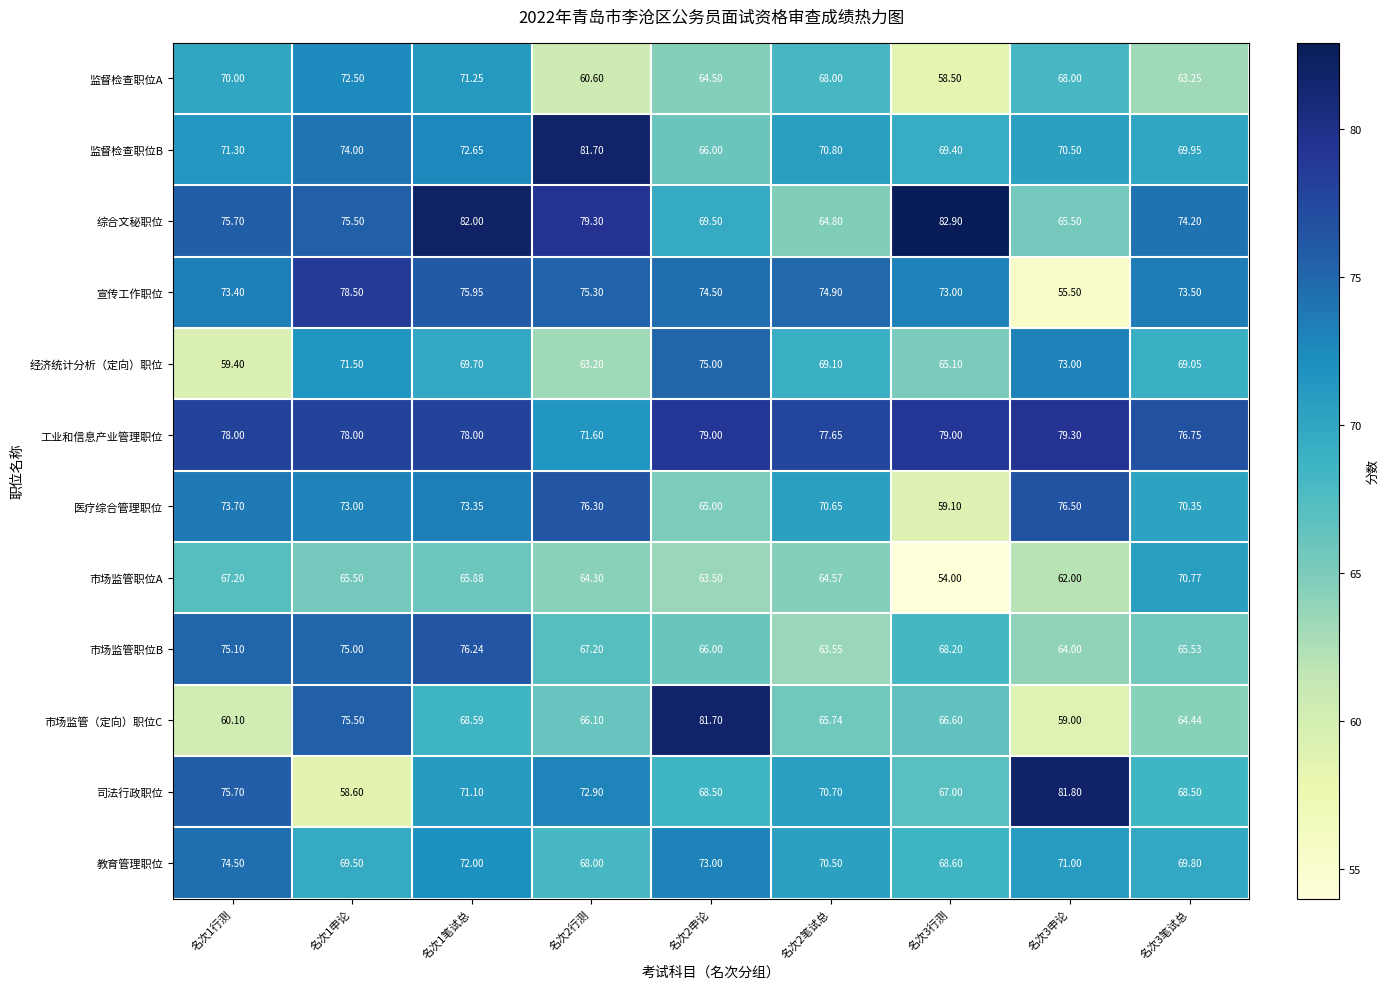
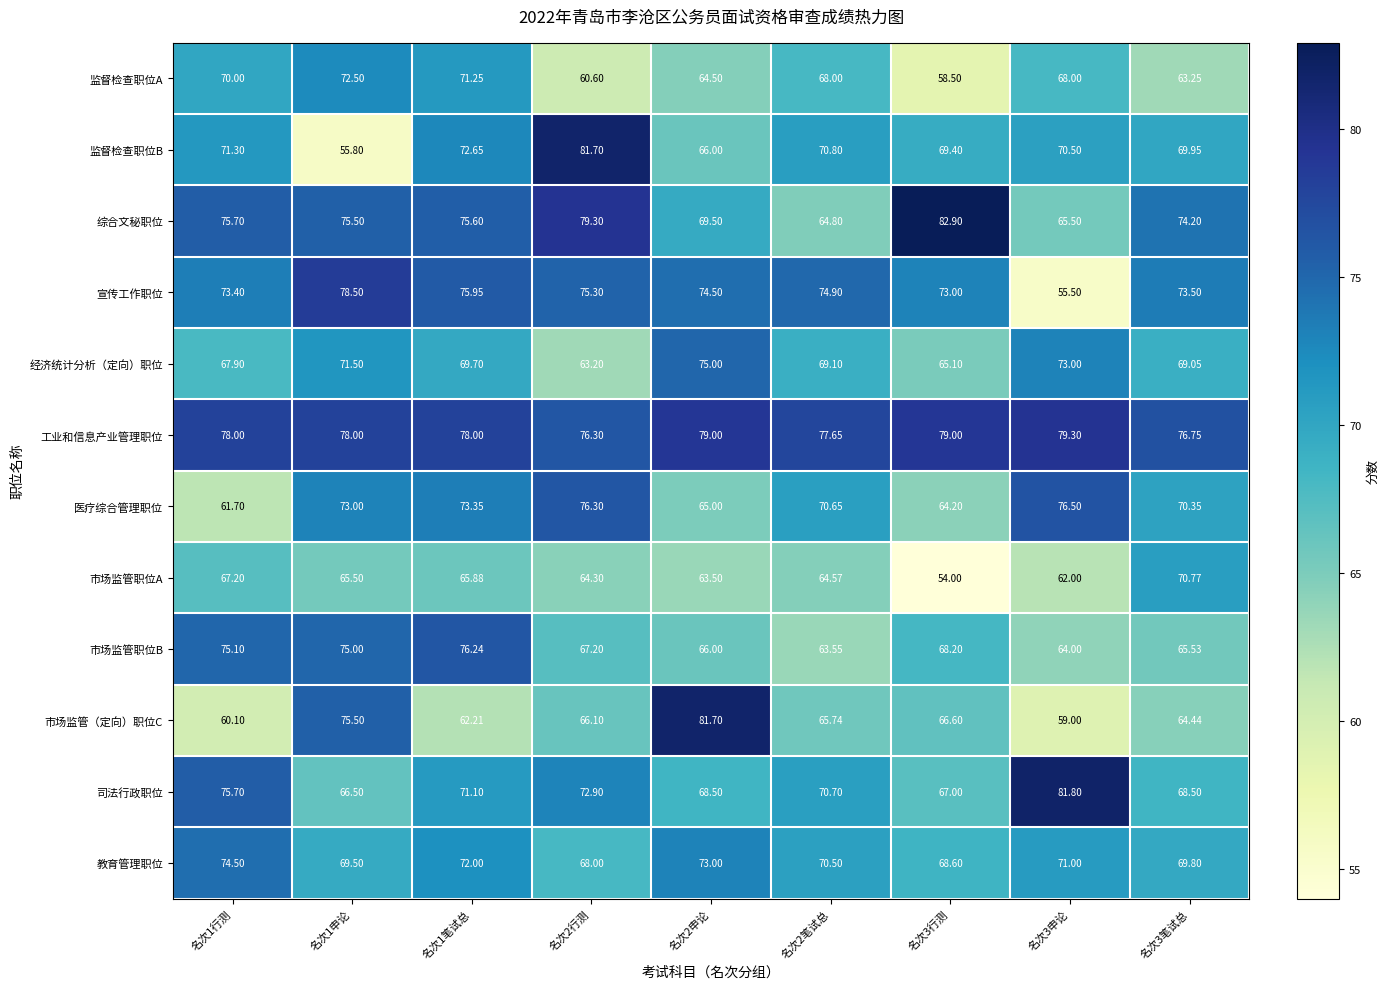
  {
    "监督检查职位A": {
      "名次1行测": 70.00,
      "名次1申论": 72.50,
      "名次1笔试总": 71.25,
      "名次2行测": 60.60,
      "名次2申论": 64.50,
      "名次2笔试总": 68.00,
      "名次3行测": 58.50,
      "名次3申论": 68.00,
      "名次3笔试总": 63.25
    },
    "监督检查职位B": {
      "名次1行测": 71.30,
-     "名次1申论": 74.00,
+     "名次1申论": 55.80,
      "名次1笔试总": 72.65,
      "名次2行测": 81.70,
      "名次2申论": 66.00,
      "名次2笔试总": 70.80,
      "名次3行测": 69.40,
      "名次3申论": 70.50,
      "名次3笔试总": 69.95
    },
    "综合文秘职位": {
      "名次1行测": 75.70,
      "名次1申论": 75.50,
-     "名次1笔试总": 82.00,
+     "名次1笔试总": 75.60,
      "名次2行测": 79.30,
      "名次2申论": 69.50,
      "名次2笔试总": 64.80,
      "名次3行测": 82.90,
      "名次3申论": 65.50,
      "名次3笔试总": 74.20
    },
    "宣传工作职位": {
      "名次1行测": 73.40,
      "名次1申论": 78.50,
      "名次1笔试总": 75.95,
      "名次2行测": 75.30,
      "名次2申论": 74.50,
      "名次2笔试总": 74.90,
      "名次3行测": 73.00,
      "名次3申论": 55.50,
      "名次3笔试总": 73.50
    },
    "经济统计分析（定向）职位": {
-     "名次1行测": 59.40,
+     "名次1行测": 67.90,
      "名次1申论": 71.50,
      "名次1笔试总": 69.70,
      "名次2行测": 63.20,
      "名次2申论": 75.00,
      "名次2笔试总": 69.10,
      "名次3行测": 65.10,
      "名次3申论": 73.00,
      "名次3笔试总": 69.05
    },
    "工业和信息产业管理职位": {
      "名次1行测": 78.00,
      "名次1申论": 78.00,
      "名次1笔试总": 78.00,
-     "名次2行测": 71.60,
+     "名次2行测": 76.30,
      "名次2申论": 79.00,
      "名次2笔试总": 77.65,
      "名次3行测": 79.00,
      "名次3申论": 79.30,
      "名次3笔试总": 76.75
    },
    "医疗综合管理职位": {
-     "名次1行测": 73.70,
+     "名次1行测": 61.70,
      "名次1申论": 73.00,
      "名次1笔试总": 73.35,
      "名次2行测": 76.30,
      "名次2申论": 65.00,
      "名次2笔试总": 70.65,
-     "名次3行测": 59.10,
+     "名次3行测": 64.20,
      "名次3申论": 76.50,
      "名次3笔试总": 70.35
    },
    "市场监管职位A": {
      "名次1行测": 67.20,
      "名次1申论": 65.50,
      "名次1笔试总": 65.88,
      "名次2行测": 64.30,
      "名次2申论": 63.50,
      "名次2笔试总": 64.57,
      "名次3行测": 54.00,
      "名次3申论": 62.00,
      "名次3笔试总": 70.77
    },
    "市场监管职位B": {
      "名次1行测": 75.10,
      "名次1申论": 75.00,
      "名次1笔试总": 76.24,
      "名次2行测": 67.20,
      "名次2申论": 66.00,
      "名次2笔试总": 63.55,
      "名次3行测": 68.20,
      "名次3申论": 64.00,
      "名次3笔试总": 65.53
    },
    "市场监管（定向）职位C": {
      "名次1行测": 60.10,
      "名次1申论": 75.50,
-     "名次1笔试总": 68.59,
+     "名次1笔试总": 62.21,
      "名次2行测": 66.10,
      "名次2申论": 81.70,
      "名次2笔试总": 65.74,
      "名次3行测": 66.60,
      "名次3申论": 59.00,
      "名次3笔试总": 64.44
    },
    "司法行政职位": {
      "名次1行测": 75.70,
-     "名次1申论": 58.60,
+     "名次1申论": 66.50,
      "名次1笔试总": 71.10,
      "名次2行测": 72.90,
      "名次2申论": 68.50,
      "名次2笔试总": 70.70,
      "名次3行测": 67.00,
      "名次3申论": 81.80,
      "名次3笔试总": 68.50
    },
    "教育管理职位": {
      "名次1行测": 74.50,
      "名次1申论": 69.50,
      "名次1笔试总": 72.00,
      "名次2行测": 68.00,
      "名次2申论": 73.00,
      "名次2笔试总": 70.50,
      "名次3行测": 68.60,
      "名次3申论": 71.00,
      "名次3笔试总": 69.80
    }
  }
